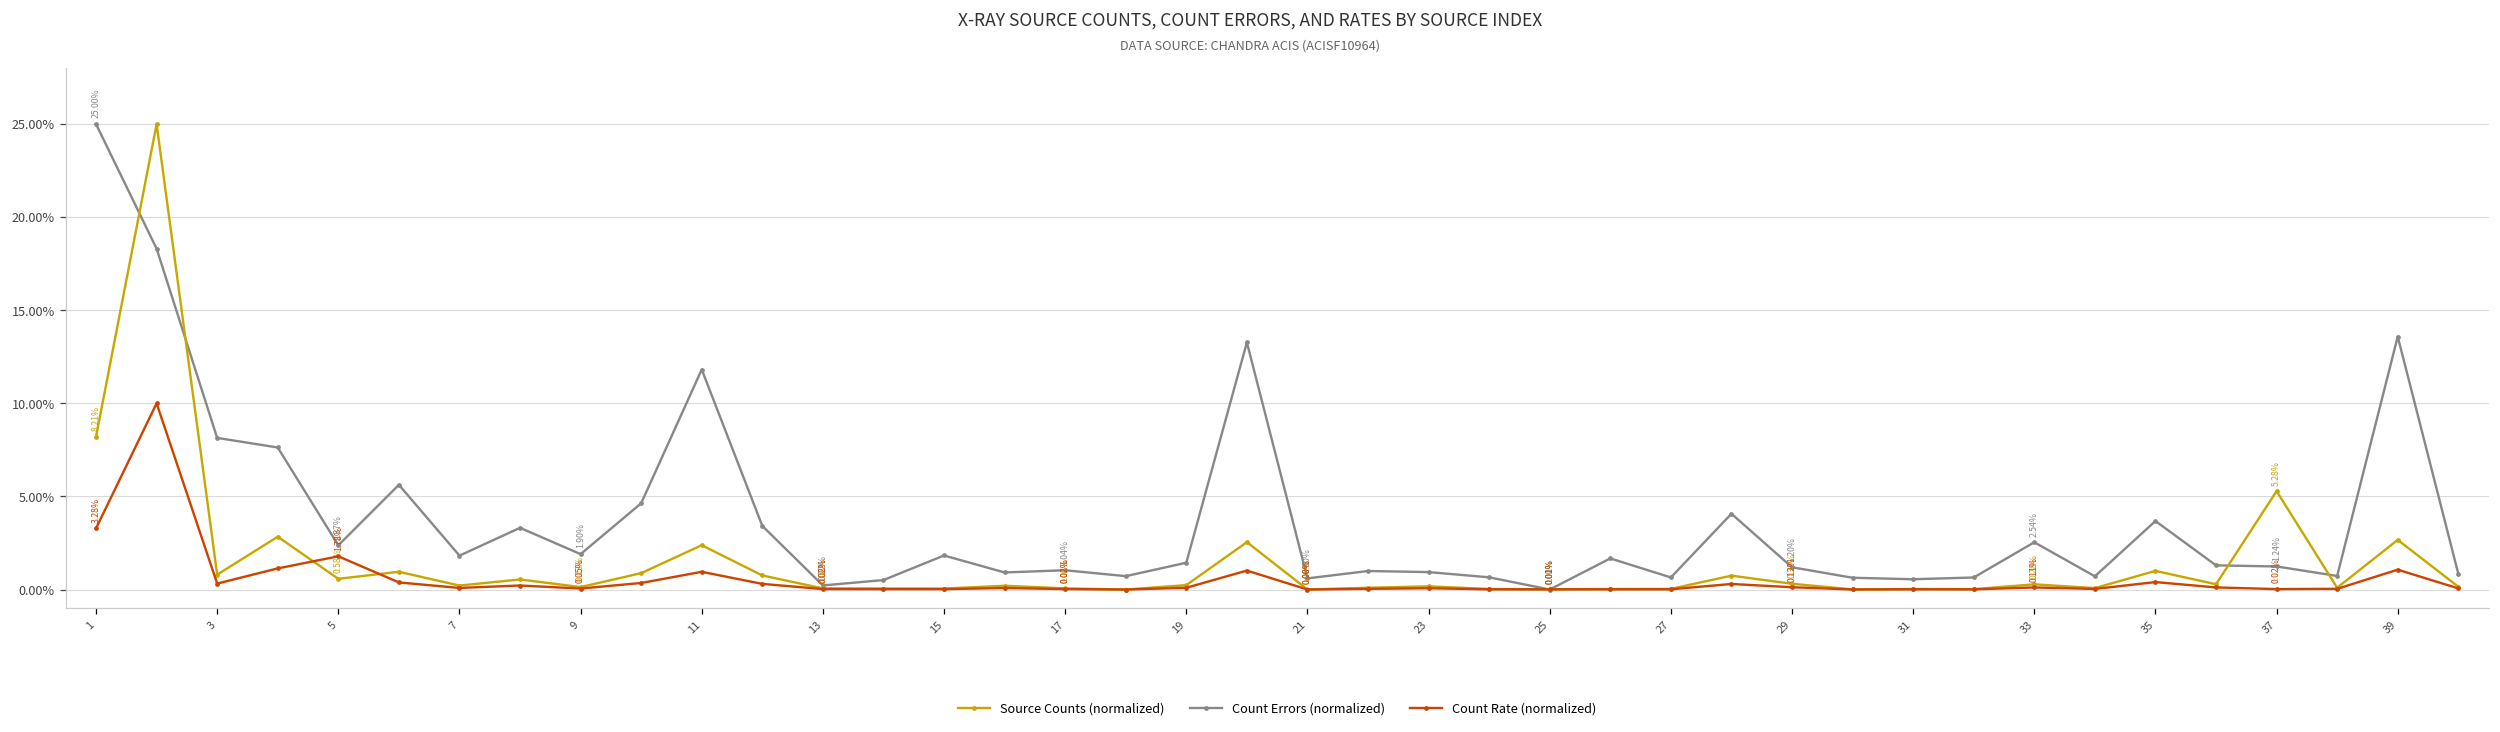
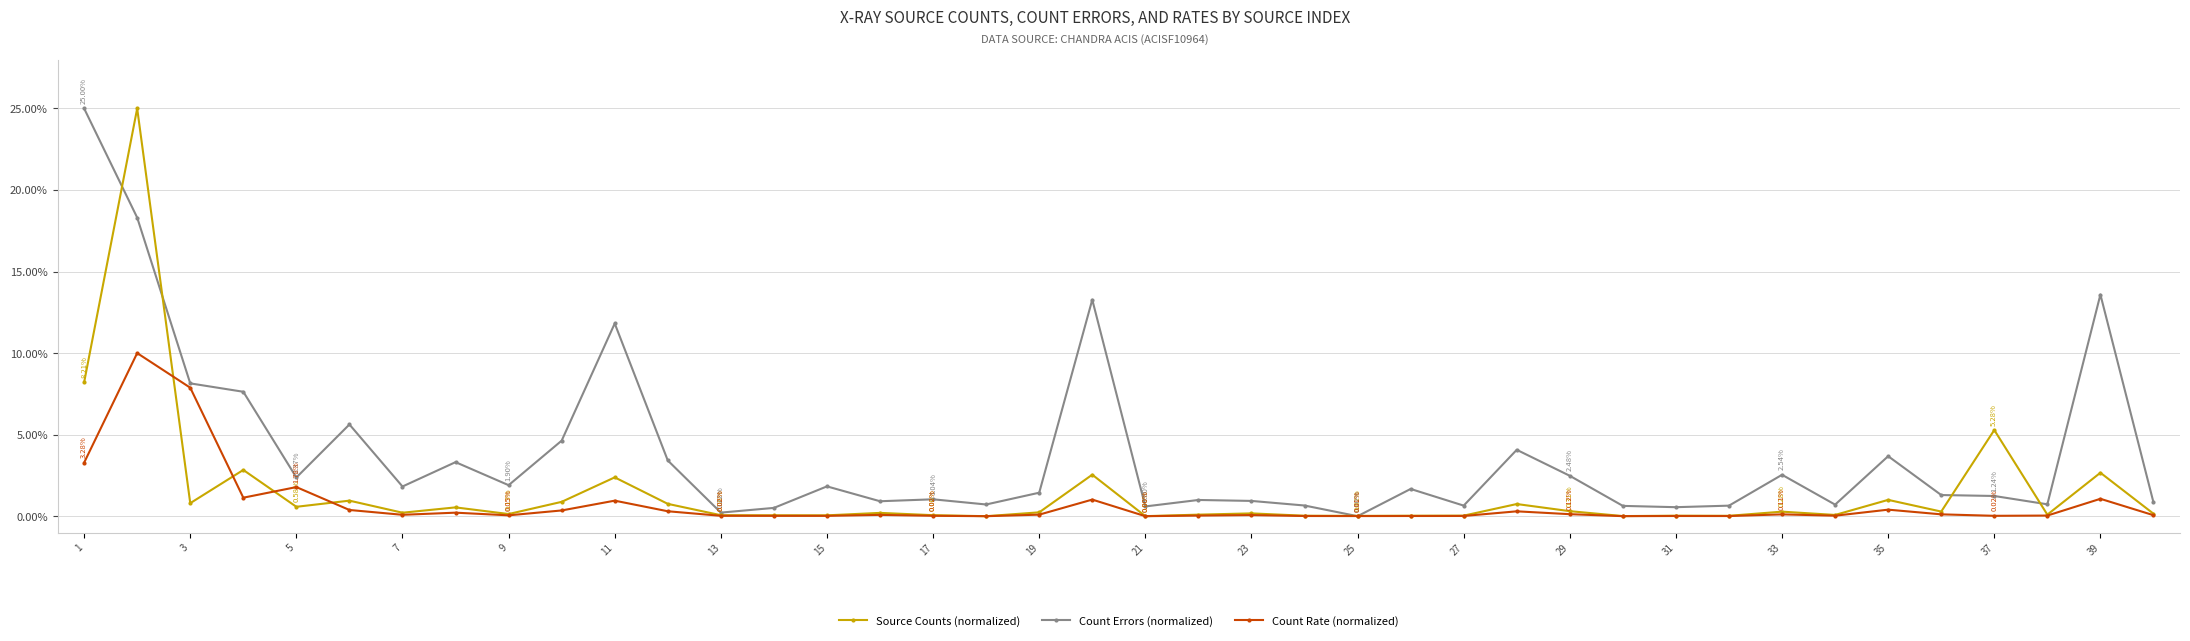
  {
    "Source Counts (normalized)": {
      "1": "8.21%",
      "37": "5.28%"
    },
    "Count Errors (normalized)": {
      "1": "25.00%",
      "9": "1.90%",
-     "29": "1.20%",
+     "29": "2.48%",
      "33": "2.54%",
      "37": "1.24%"
    },
    "Count Rate (normalized)": {
-     "3": "0.3%",
+     "3": "7.9%",
      "11": "1.0%",
      "35": "0.4%",
      "39": "1.1%"
    }
  }
